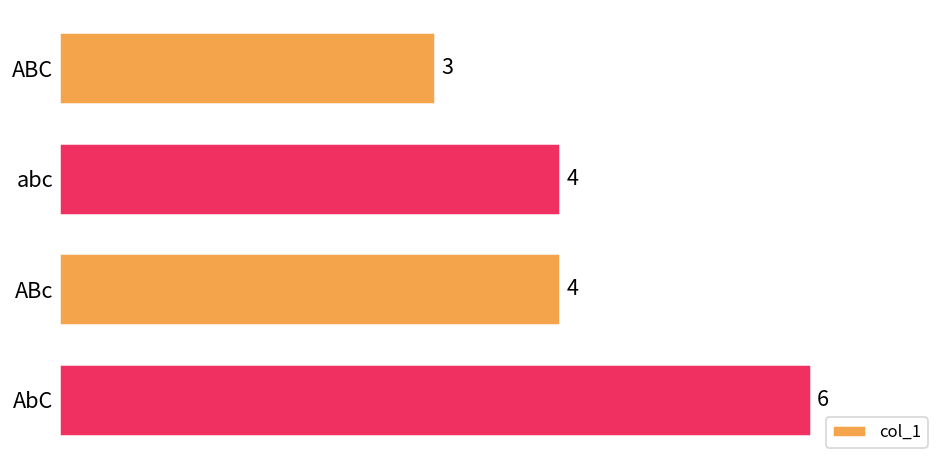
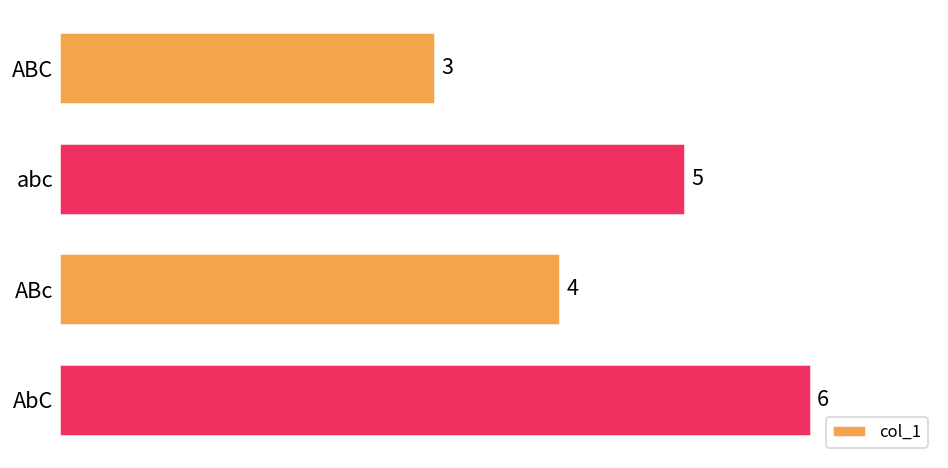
  {
    "ABC": 3,
-   "abc": 4,
+   "abc": 5,
    "ABc": 4,
    "AbC": 6
  }
